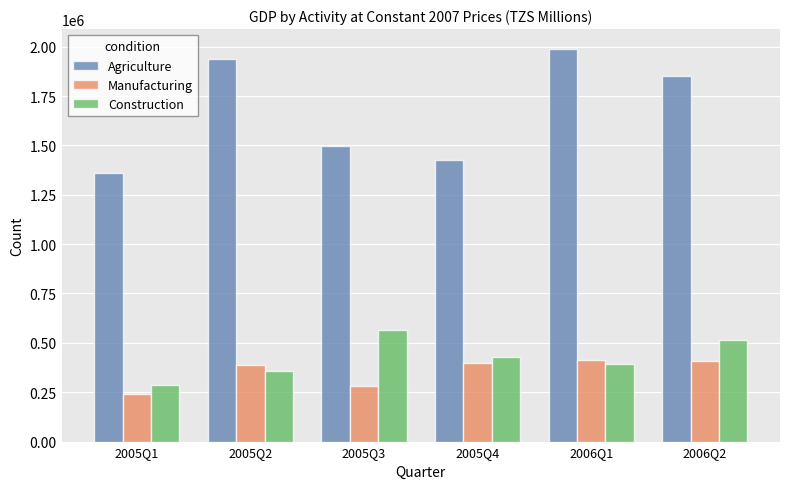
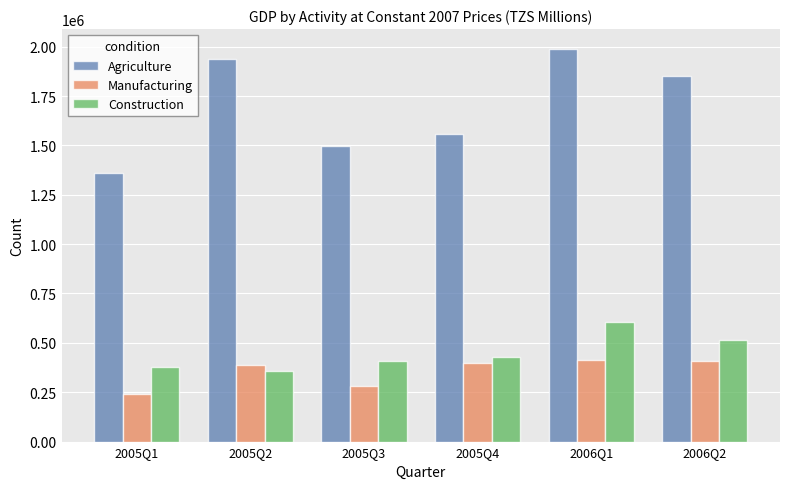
  {
    "Agriculture": {
      "2005Q1": 1360000,
      "2005Q2": 1940000,
      "2005Q3": 1500000,
-     "2005Q4": 1420000,
+     "2005Q4": 1560000,
      "2006Q1": 1990000,
      "2006Q2": 1850000
    },
    "Manufacturing": {
      "2005Q1": 240000,
      "2005Q2": 390000,
      "2005Q3": 280000,
      "2005Q4": 400000,
      "2006Q1": 410000,
      "2006Q2": 410000
    },
    "Construction": {
-     "2005Q1": 290000,
+     "2005Q1": 380000,
      "2005Q2": 360000,
-     "2005Q3": 560000,
+     "2005Q3": 410000,
      "2005Q4": 430000,
-     "2006Q1": 390000,
+     "2006Q1": 610000,
      "2006Q2": 520000
    }
  }
